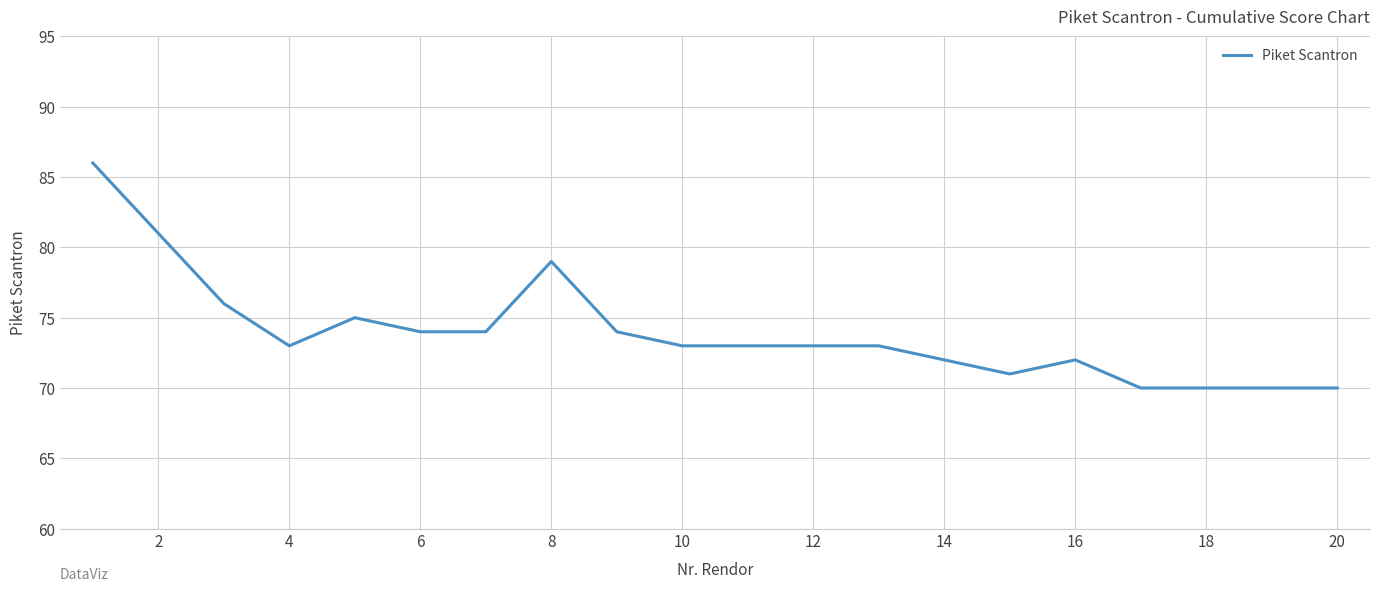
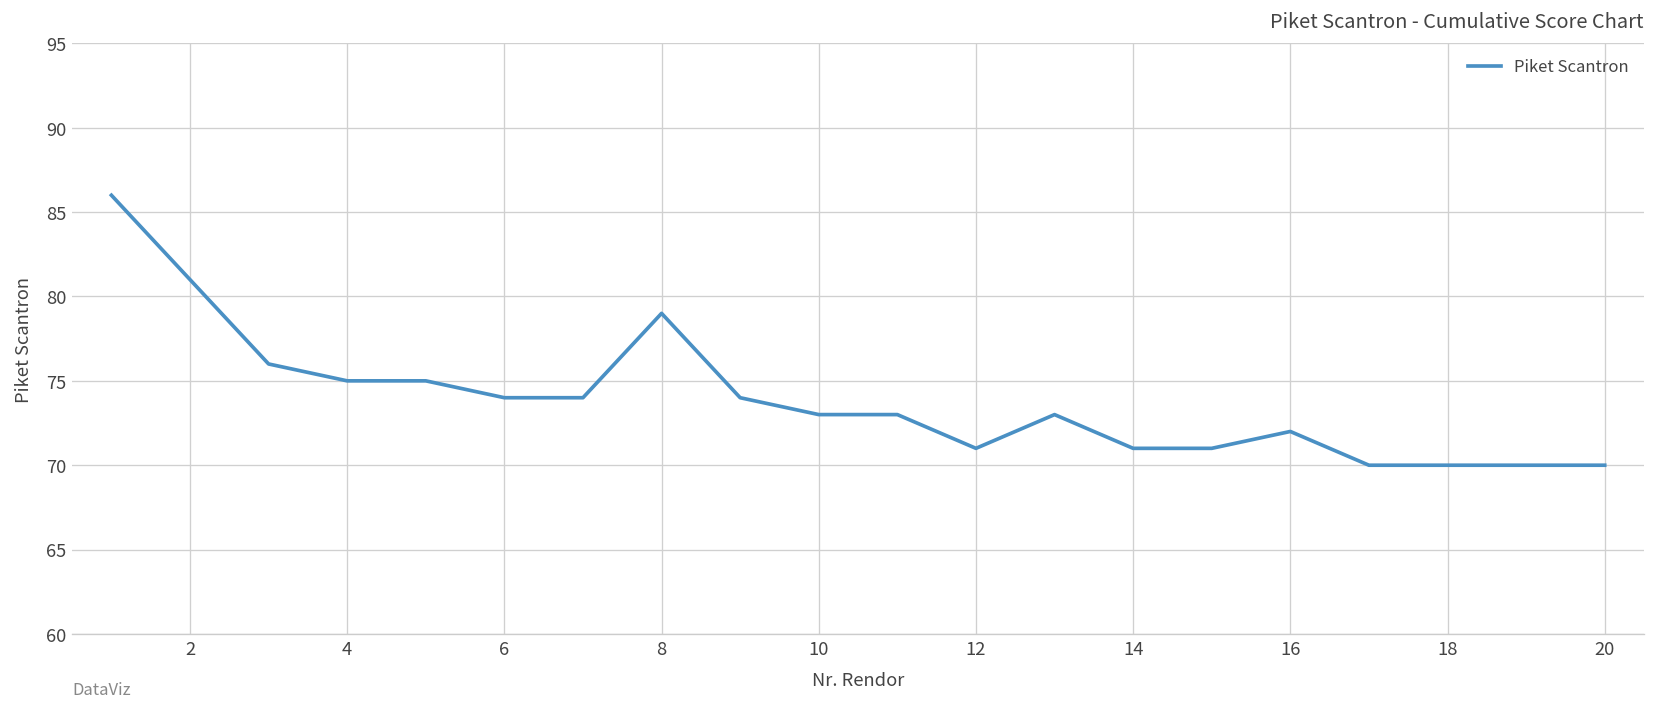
  {
    "2": 81,
-   "4": 73,
+   "4": 75,
    "6": 74,
    "8": 79,
    "10": 73,
-   "12": 73,
-   "14": 72,
+   "12": 71,
+   "14": 71,
    "16": 72,
    "18": 70,
    "20": 70
  }
